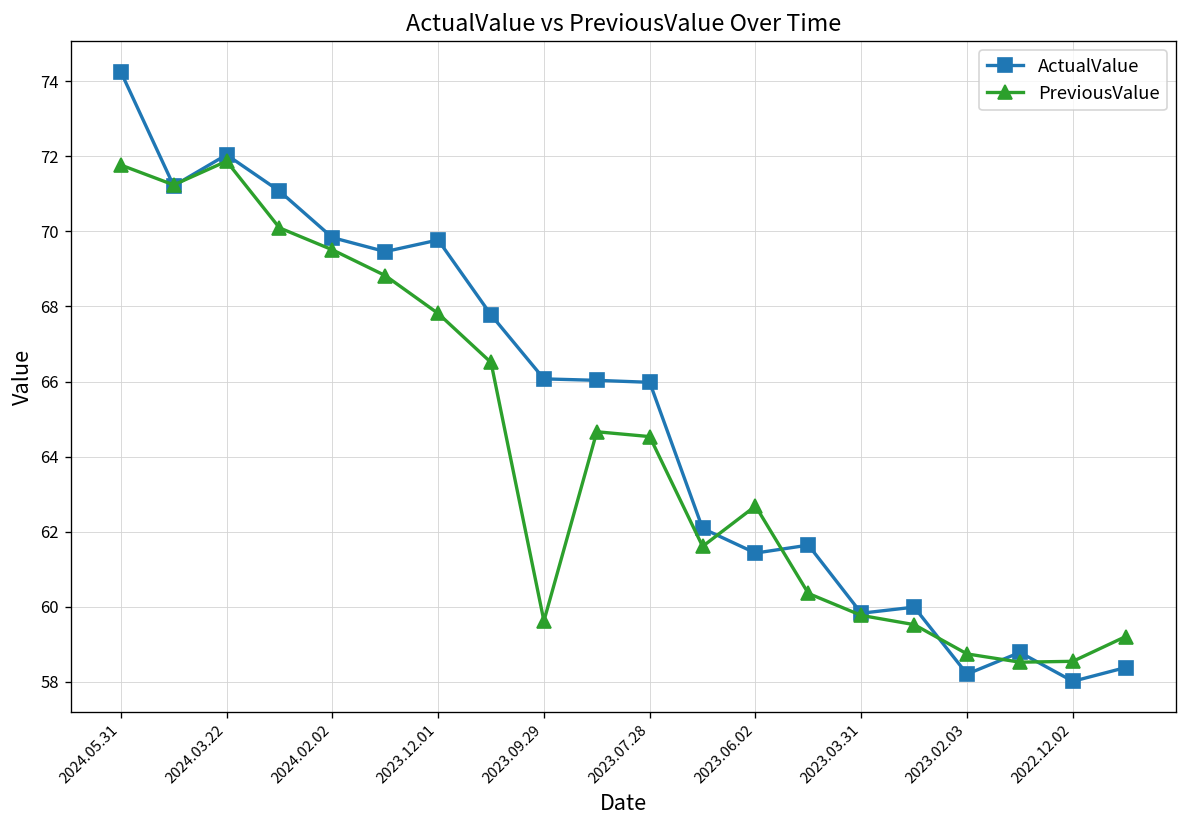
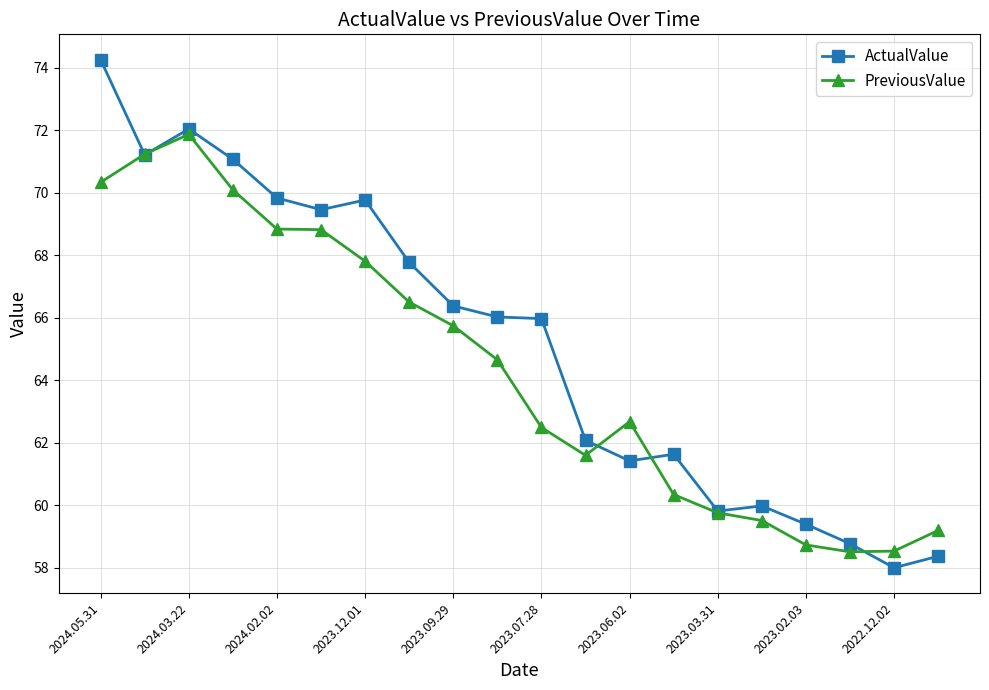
  {
    "ActualValue": {
      "2024.05.31": 74.3,
      "2024.03.22": 72.0,
      "2024.02.02": 69.8,
      "2023.12.01": 69.8,
-     "2023.09.29": 66.1,
+     "2023.09.29": 66.4,
      "2023.07.28": 66.0,
      "2023.06.02": 61.4,
-     "2023.02.03": 58.2,
+     "2023.02.03": 59.4,
      "2022.12.02": 58.0
    },
    "PreviousValue": {
-     "2024.05.31": 71.8,
+     "2024.05.31": 70.3,
      "2024.03.22": 71.9,
-     "2024.02.02": 69.5,
+     "2024.02.02": 68.8,
      "2023.12.01": 67.8,
-     "2023.09.29": 59.6,
-     "2023.07.28": 64.5,
+     "2023.09.29": 65.7,
+     "2023.07.28": 62.5,
      "2023.06.02": 62.7,
      "2023.02.03": 58.7,
      "2022.12.02": 58.5
    }
  }
